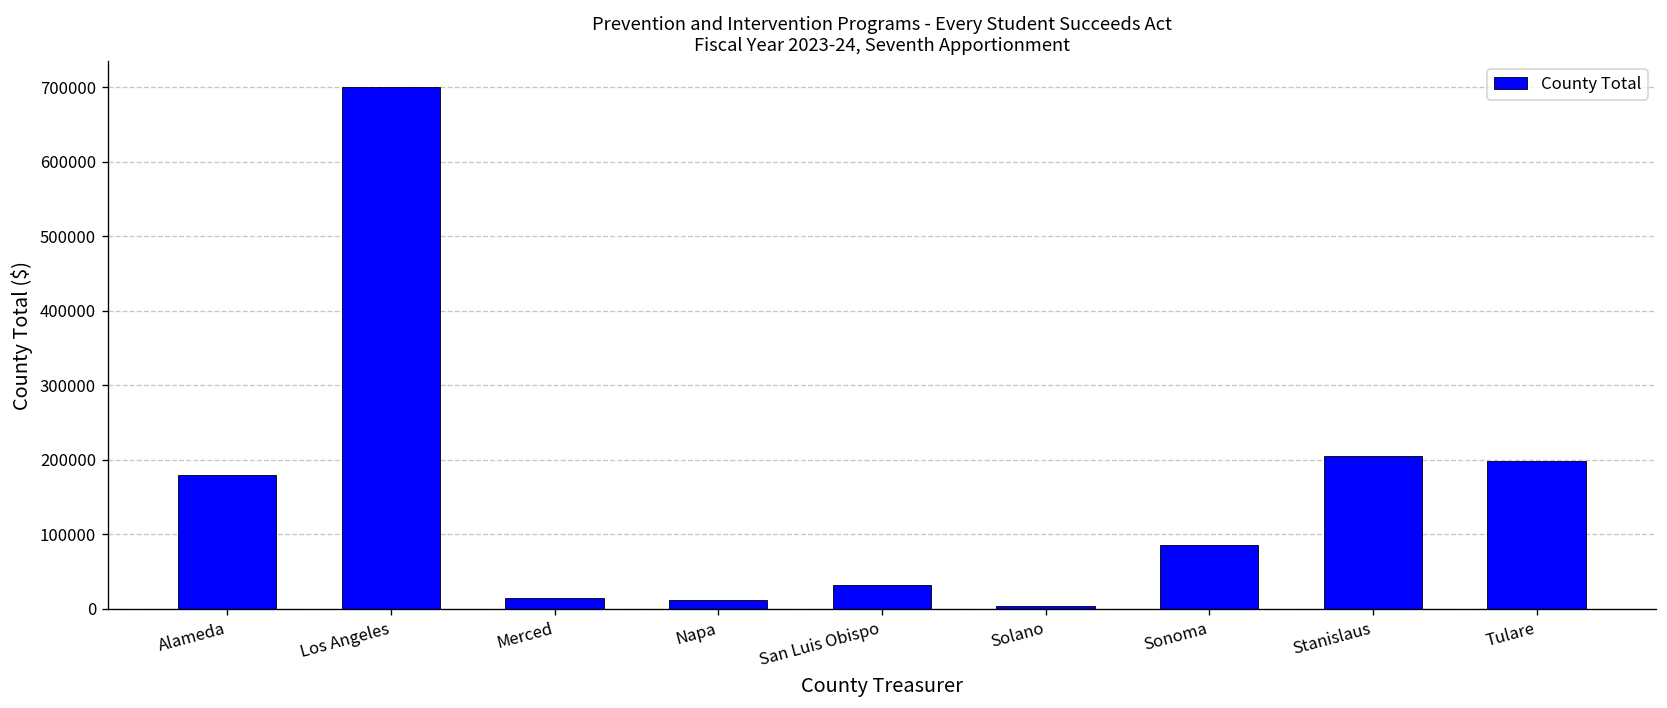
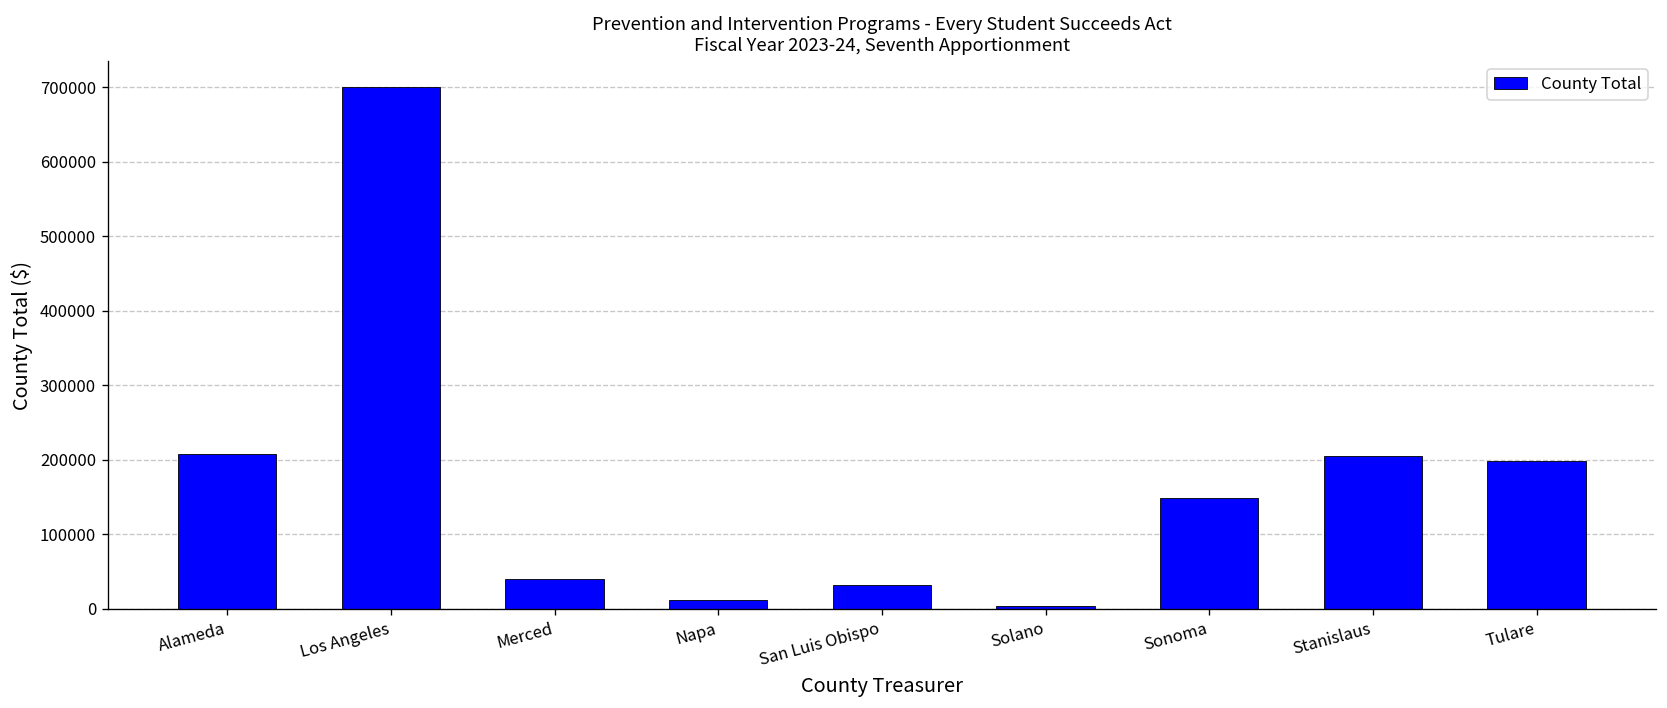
  {
-   "Alameda": 180000,
+   "Alameda": 210000,
    "Los Angeles": 700000,
-   "Merced": 10000,
+   "Merced": 40000,
    "Napa": 10000,
    "San Luis Obispo": 30000,
-   "Sonoma": 90000,
+   "Sonoma": 150000,
    "Stanislaus": 200000,
    "Tulare": 200000
  }
